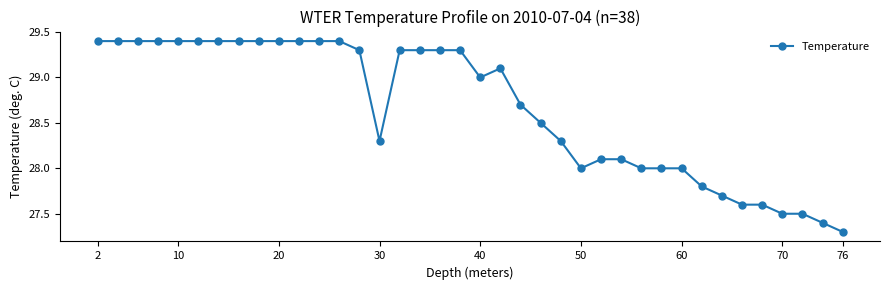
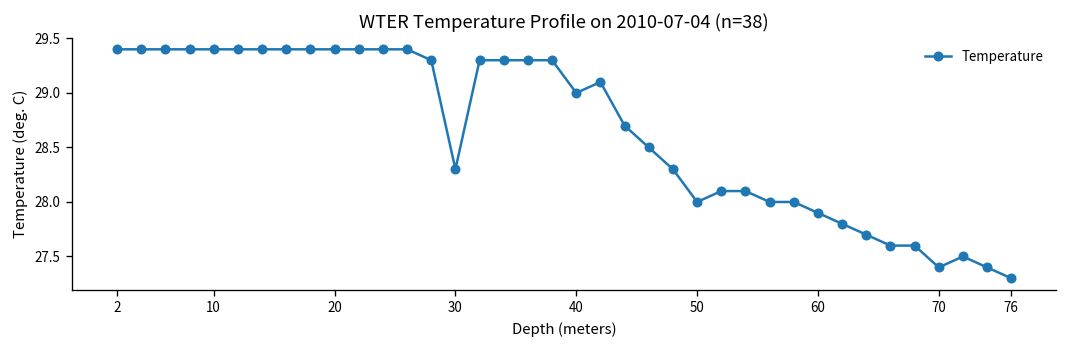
  {
    "2": 29.4,
    "10": 29.4,
    "20": 29.4,
    "30": 28.3,
    "40": 29.0,
    "50": 28.0,
-   "60": 28.0,
-   "70": 27.5,
+   "60": 27.9,
+   "70": 27.4,
    "76": 27.3
  }
